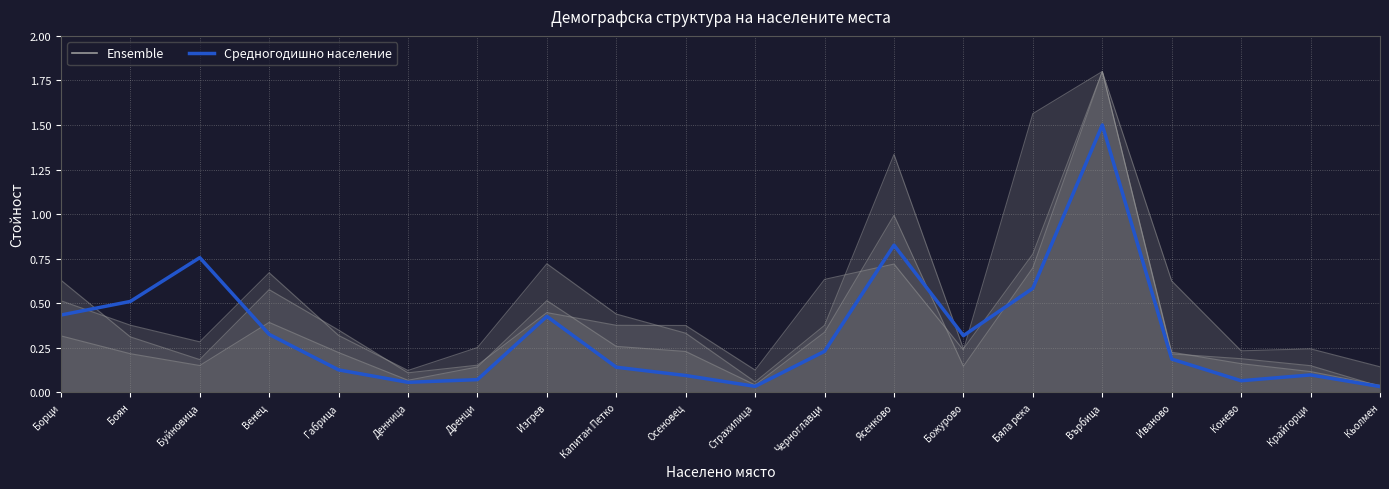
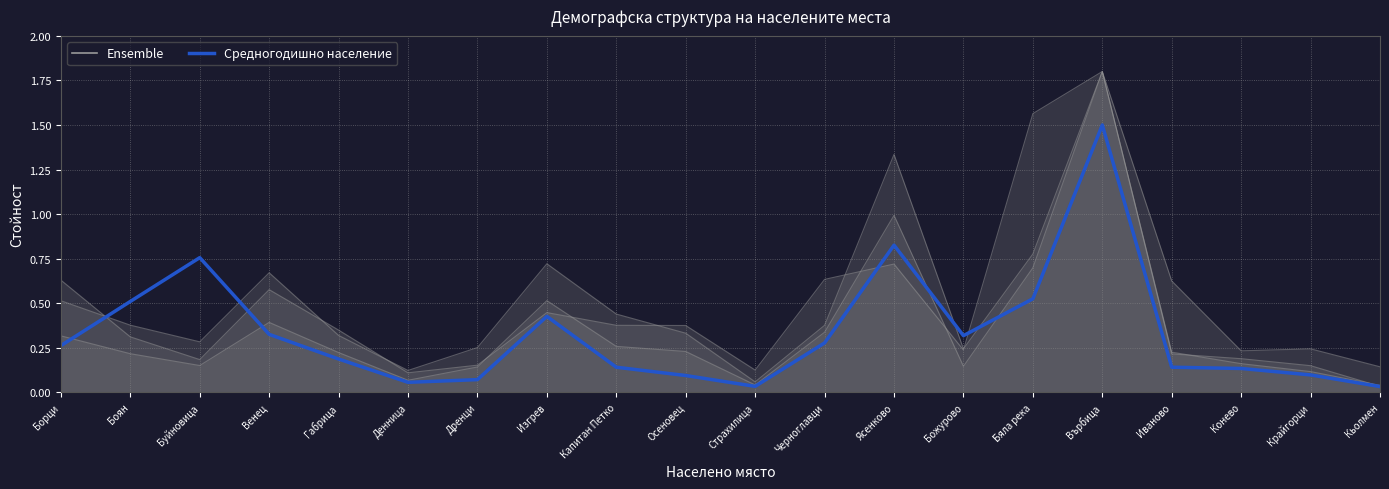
  {
    "Средногодишно население": {
-     "Борци": 0.43,
+     "Борци": 0.26,
      "Боян": 0.51,
      "Буйновица": 0.76,
      "Венец": 0.32,
-     "Габрица": 0.13,
+     "Габрица": 0.19,
      "Дренци": 0.07,
      "Изгрев": 0.43,
      "Капитан Петко": 0.14,
      "Осеновец": 0.09,
-     "Черноглавци": 0.23,
+     "Черноглавци": 0.28,
      "Ясенково": 0.83,
      "Божурово": 0.32,
-     "Бяла река": 0.58,
+     "Бяла река": 0.52,
      "Върбица": 1.50,
-     "Иваново": 0.19,
-     "Конево": 0.06,
+     "Иваново": 0.14,
+     "Конево": 0.13,
      "Крайгорци": 0.10
    }
  }
